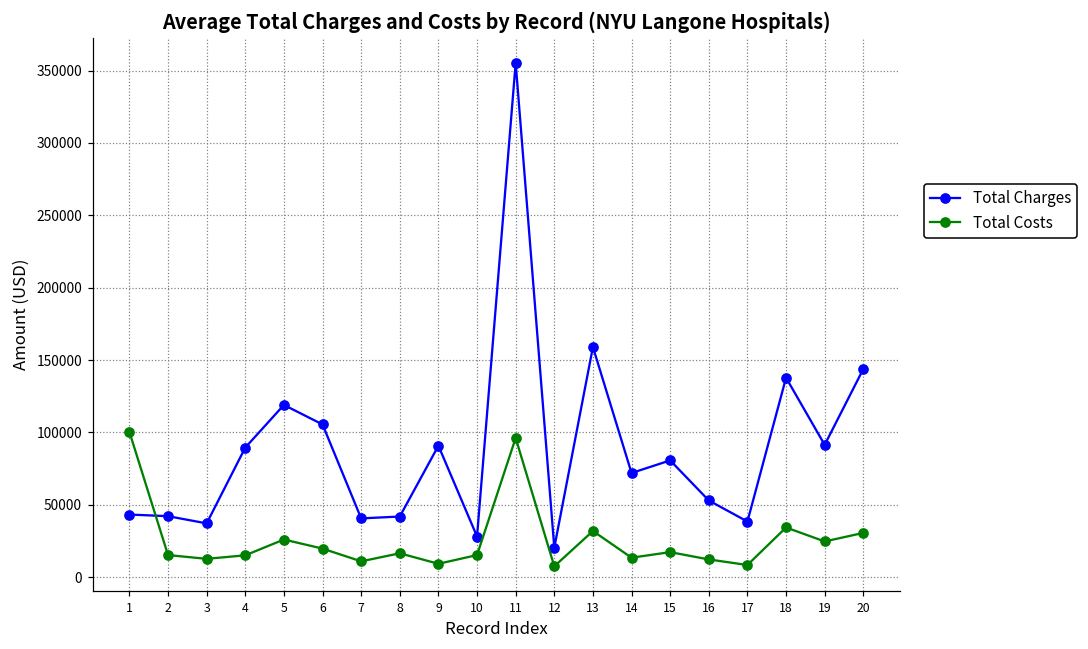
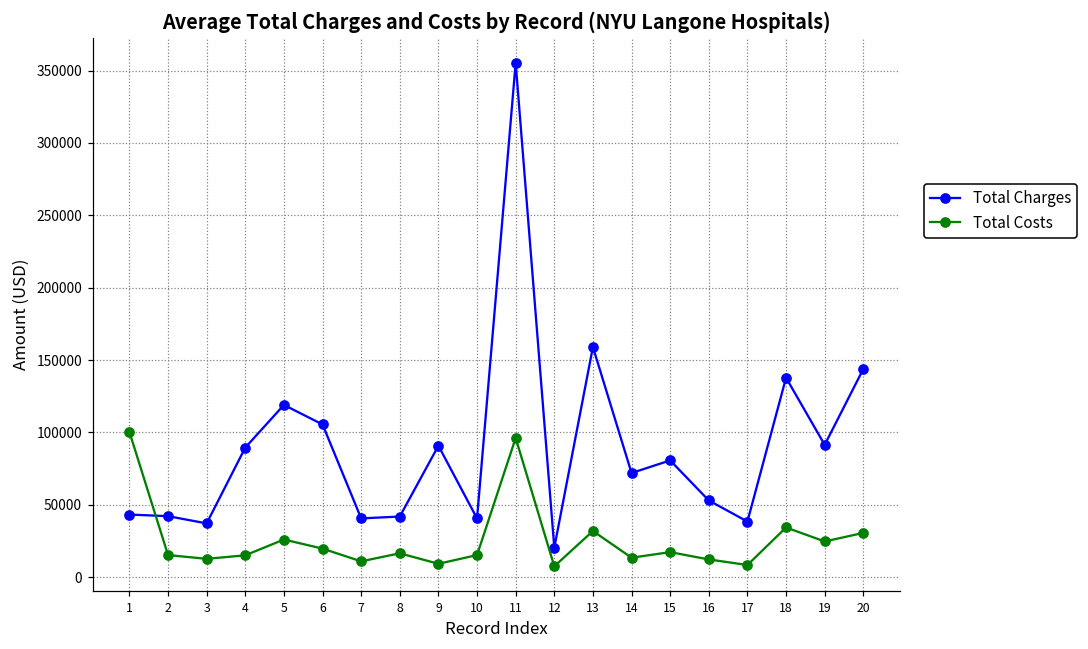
  {
    "Total Charges": {
      "1": 43000,
      "2": 42000,
      "3": 37000,
      "4": 90000,
      "5": 119000,
      "6": 106000,
      "7": 41000,
      "8": 42000,
      "9": 91000,
-     "10": 28000,
+     "10": 41000,
      "11": 355000,
      "12": 20000,
      "13": 159000,
      "14": 72000,
      "15": 81000,
      "16": 53000,
      "17": 38000,
      "18": 138000,
      "19": 91000,
      "20": 144000
    },
    "Total Costs": {
      "1": 100000,
      "2": 15000,
      "3": 13000,
      "4": 15000,
      "5": 26000,
      "6": 20000,
      "7": 11000,
      "8": 17000,
      "9": 9000,
      "10": 15000,
      "11": 96000,
      "12": 8000,
      "13": 32000,
      "14": 13000,
      "15": 17000,
      "16": 12000,
      "17": 8000,
      "18": 34000,
      "19": 25000,
      "20": 31000
    }
  }
